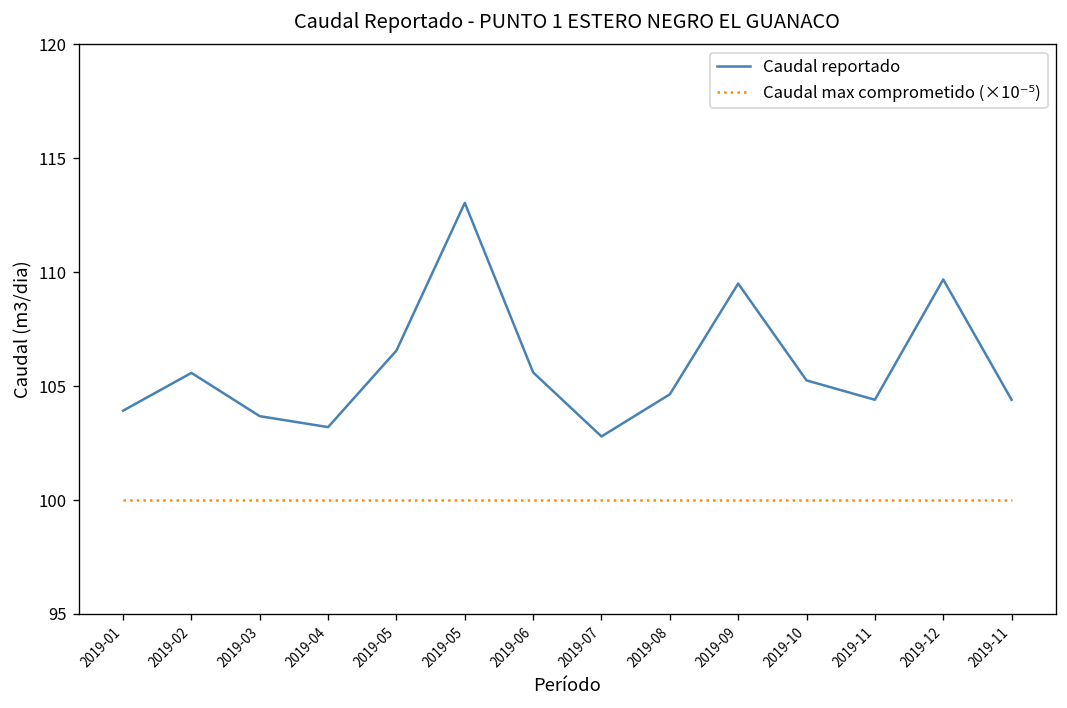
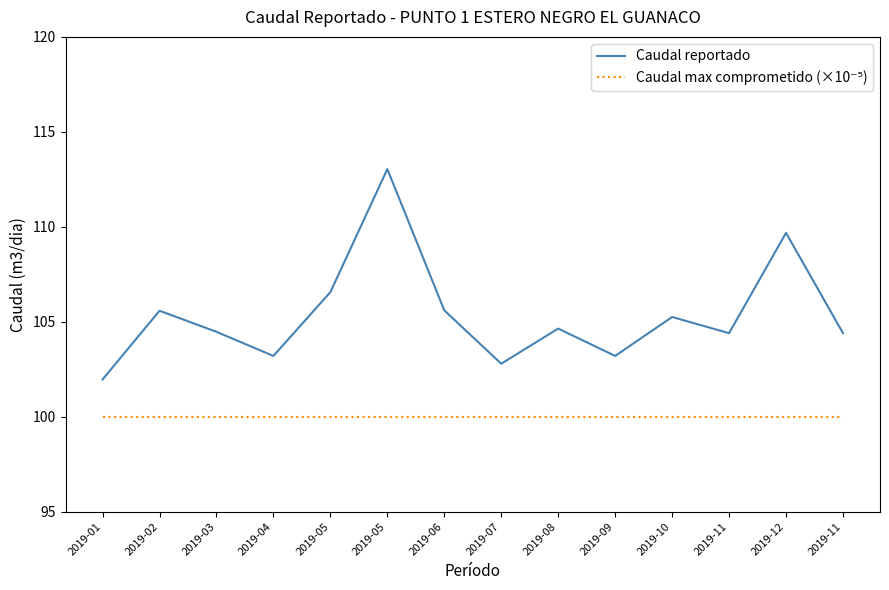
  {
    "Caudal reportado": {
-     "2019-01": 103.9,
+     "2019-01": 102.0,
      "2019-02": 105.6,
-     "2019-03": 103.7,
+     "2019-03": 104.5,
      "2019-04": 103.2,
      "2019-06": 105.6,
      "2019-07": 102.8,
      "2019-08": 104.6,
-     "2019-09": 109.5,
+     "2019-09": 103.2,
      "2019-10": 105.3,
      "2019-12": 109.7
    },
    "Caudal max comprometido (×10⁻⁵)": {
      "2019-01": 100.0,
      "2019-02": 100.0,
      "2019-03": 100.0,
      "2019-04": 100.0,
      "2019-06": 100.0,
      "2019-07": 100.0,
      "2019-08": 100.0,
      "2019-09": 100.0,
      "2019-10": 100.0,
      "2019-12": 100.0
    }
  }
